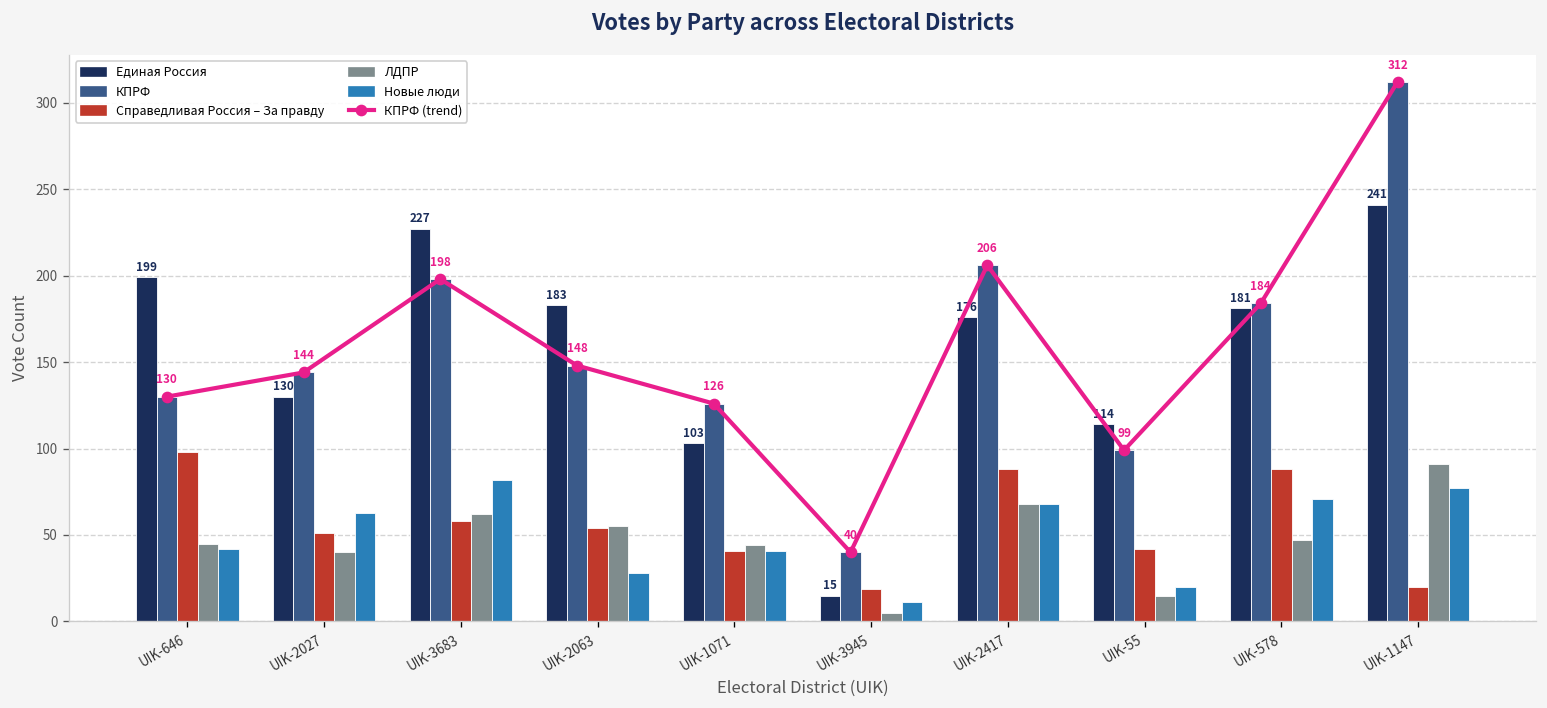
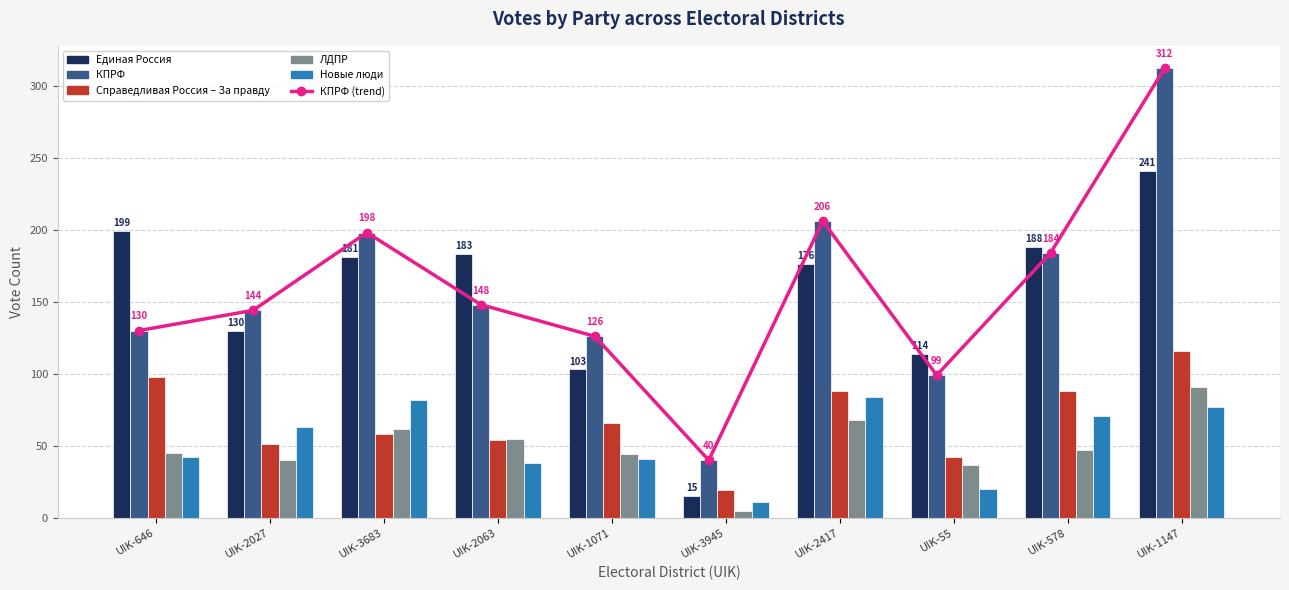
  {
    "Единая Россия": {
      "UIK-646": 199,
      "UIK-2027": 130,
-     "UIK-3683": 227,
+     "UIK-3683": 181,
      "UIK-2063": 183,
      "UIK-1071": 103,
      "UIK-3945": 15,
      "UIK-2417": 176,
      "UIK-55": 114,
-     "UIK-578": 181,
+     "UIK-578": 188,
      "UIK-1147": 241
    },
    "КПРФ": {
      "UIK-646": 130,
      "UIK-2027": 144,
      "UIK-3683": 198,
      "UIK-2063": 148,
      "UIK-1071": 126,
      "UIK-3945": 40,
      "UIK-2417": 206,
      "UIK-55": 99,
      "UIK-578": 184,
      "UIK-1147": 312
    },
    "Справедливая Россия – За правду": {
      "UIK-646": 98,
      "UIK-2027": 51,
      "UIK-3683": 58,
      "UIK-2063": 54,
-     "UIK-1071": 41,
+     "UIK-1071": 66,
      "UIK-3945": 19,
      "UIK-2417": 88,
      "UIK-55": 42,
      "UIK-578": 88,
-     "UIK-1147": 20
+     "UIK-1147": 116
    },
    "ЛДПР": {
      "UIK-646": 45,
      "UIK-2027": 40,
      "UIK-3683": 62,
      "UIK-2063": 55,
      "UIK-1071": 44,
      "UIK-3945": 5,
      "UIK-2417": 68,
-     "UIK-55": 15,
+     "UIK-55": 37,
      "UIK-578": 47,
      "UIK-1147": 91
    },
    "Новые люди": {
      "UIK-646": 42,
      "UIK-2027": 63,
      "UIK-3683": 82,
-     "UIK-2063": 28,
+     "UIK-2063": 38,
      "UIK-1071": 41,
      "UIK-3945": 11,
-     "UIK-2417": 68,
+     "UIK-2417": 84,
      "UIK-55": 20,
      "UIK-578": 71,
      "UIK-1147": 77
    }
  }
